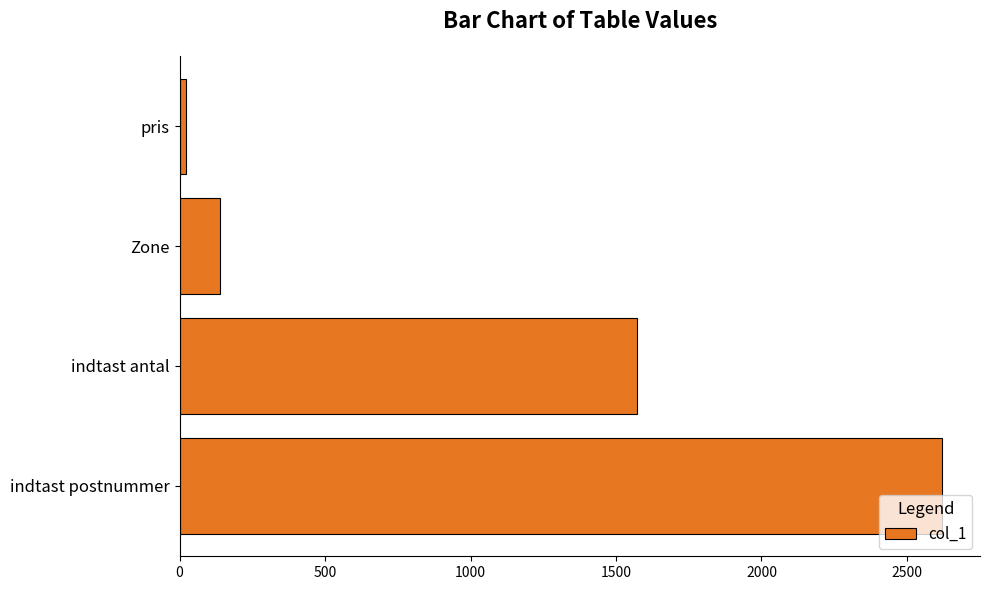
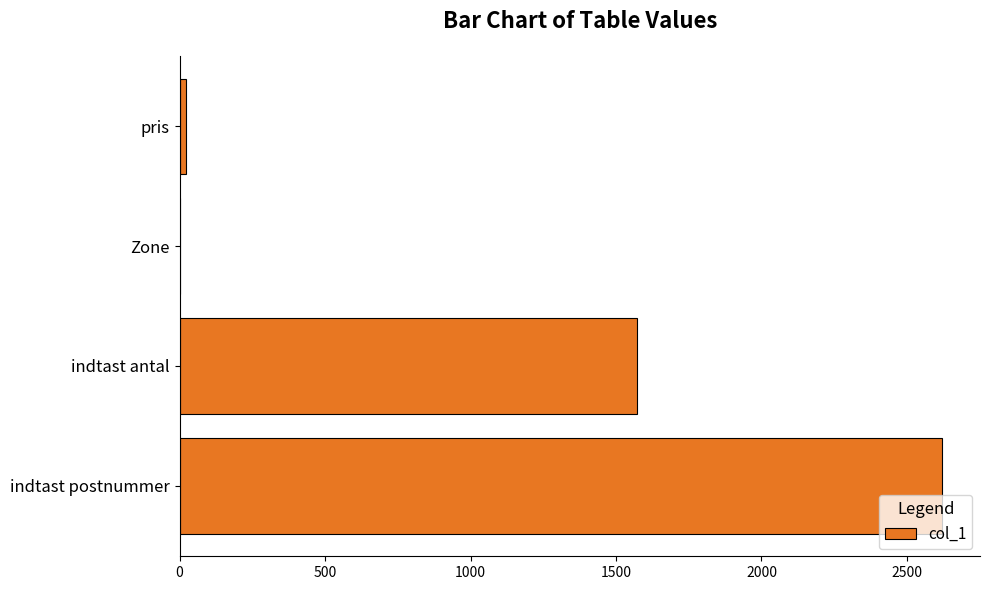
  {
    "pris": 20,
-   "Zone": 140,
+   "Zone": 0,
    "indtast antal": 1570,
    "indtast postnummer": 2620
  }
